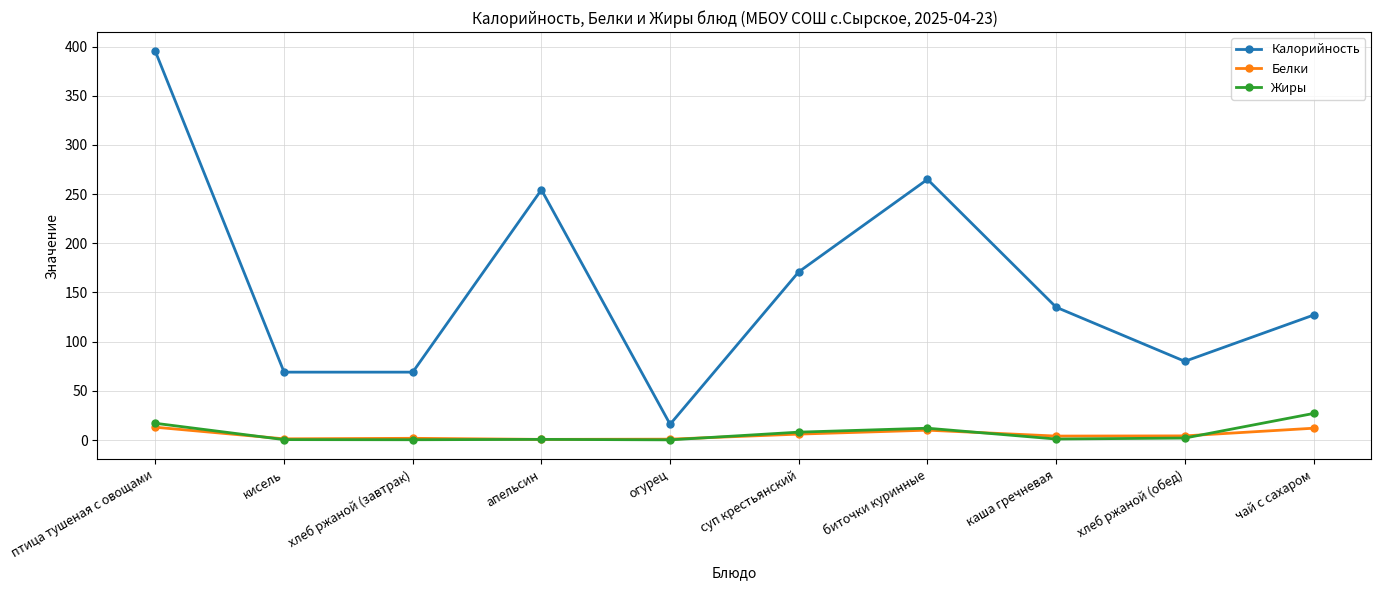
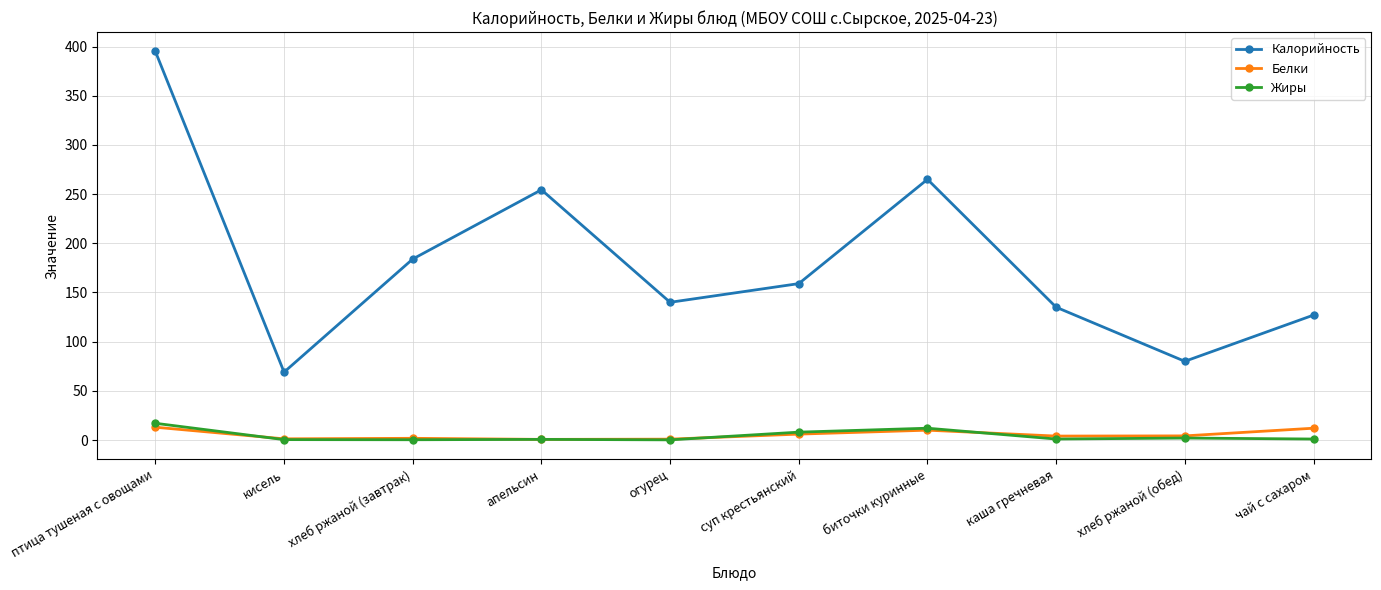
  {
    "Калорийность": {
      "птица тушеная с овощами": 400,
      "кисель": 70,
-     "хлеб ржаной (завтрак)": 70,
+     "хлеб ржаной (завтрак)": 180,
      "апельсин": 250,
-     "огурец": 20,
-     "суп крестьянский": 170,
+     "огурец": 140,
+     "суп крестьянский": 160,
      "биточки куринные": 270,
      "каша гречневая": 140,
      "хлеб ржаной (обед)": 80,
      "чай с сахаром": 130
    },
    "Белки": {
      "птица тушеная с овощами": 10,
      "каша гречневая": 0,
      "чай с сахаром": 10
    },
    "Жиры": {
      "птица тушеная с овощами": 20,
      "каша гречневая": 0,
-     "чай с сахаром": 30
+     "чай с сахаром": 0
    }
  }
